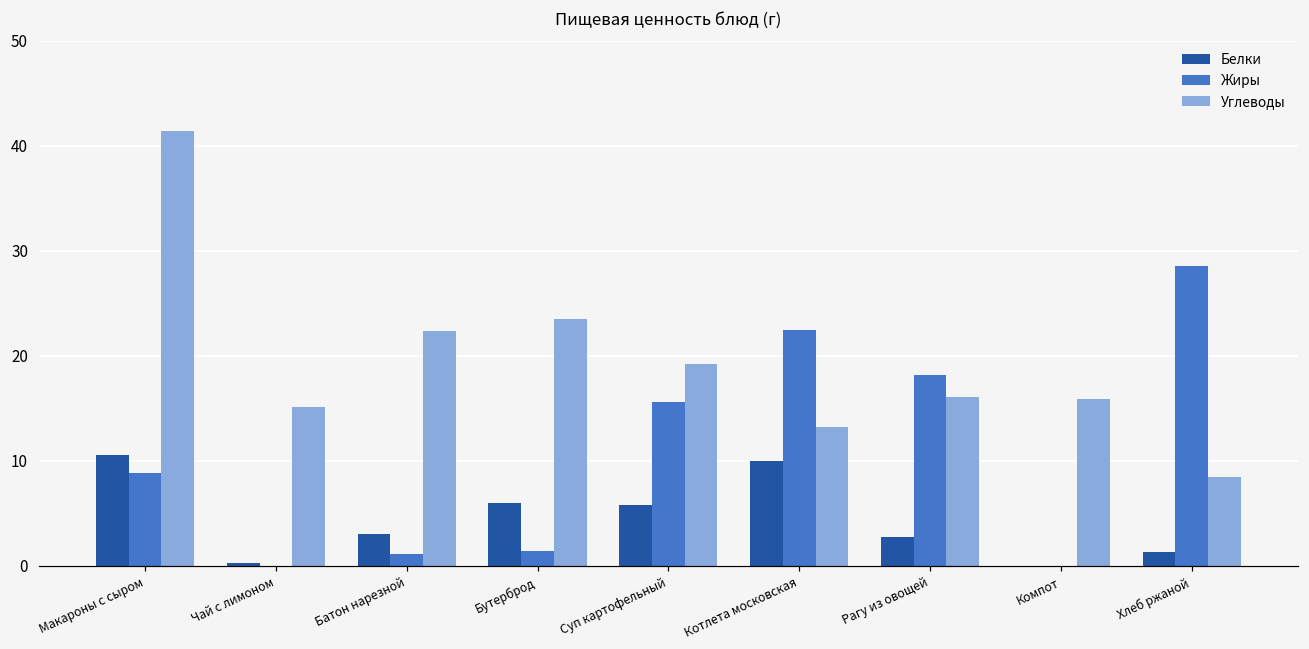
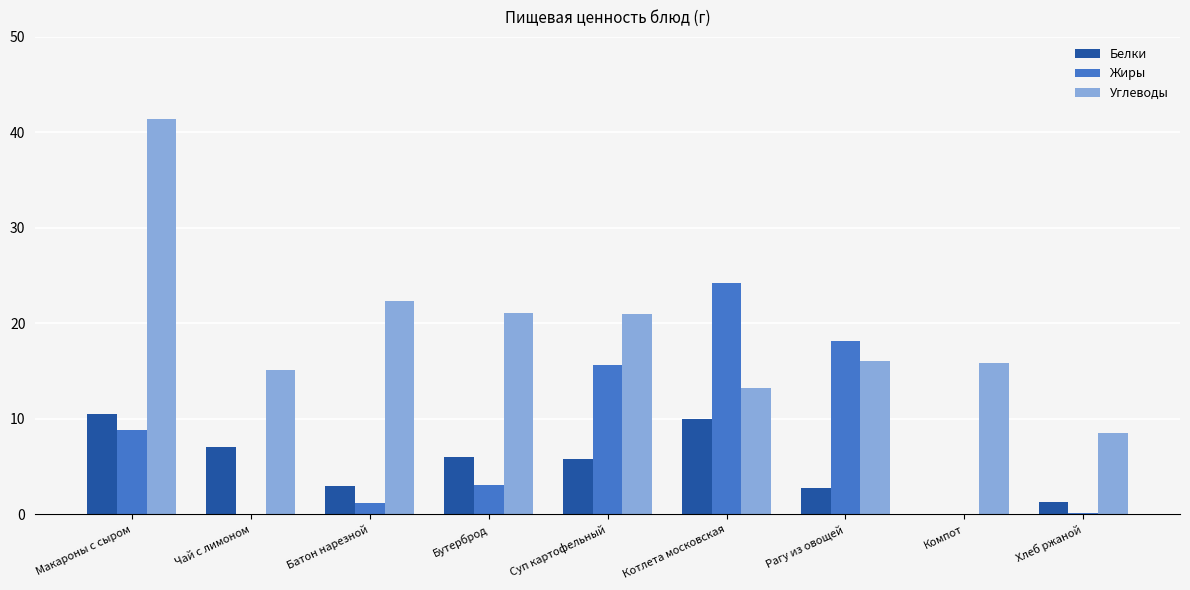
  {
    "Белки": {
      "Макароны с сыром": 11,
-     "Чай с лимоном": 0,
+     "Чай с лимоном": 7,
      "Батон нарезной": 3,
      "Бутерброд": 6,
      "Суп картофельный": 6,
      "Котлета московская": 10,
      "Рагу из овощей": 3,
      "Компот": 0,
      "Хлеб ржаной": 1
    },
    "Жиры": {
      "Макароны с сыром": 9,
      "Батон нарезной": 1,
-     "Бутерброд": 1,
+     "Бутерброд": 3,
      "Суп картофельный": 16,
-     "Котлета московская": 22,
+     "Котлета московская": 24,
      "Рагу из овощей": 18,
      "Компот": 0,
-     "Хлеб ржаной": 29
+     "Хлеб ржаной": 0
    },
    "Углеводы": {
      "Макароны с сыром": 41,
      "Чай с лимоном": 15,
      "Батон нарезной": 22,
-     "Бутерброд": 23,
-     "Суп картофельный": 19,
+     "Бутерброд": 21,
+     "Суп картофельный": 21,
      "Котлета московская": 13,
      "Рагу из овощей": 16,
      "Компот": 16,
      "Хлеб ржаной": 8
    }
  }
